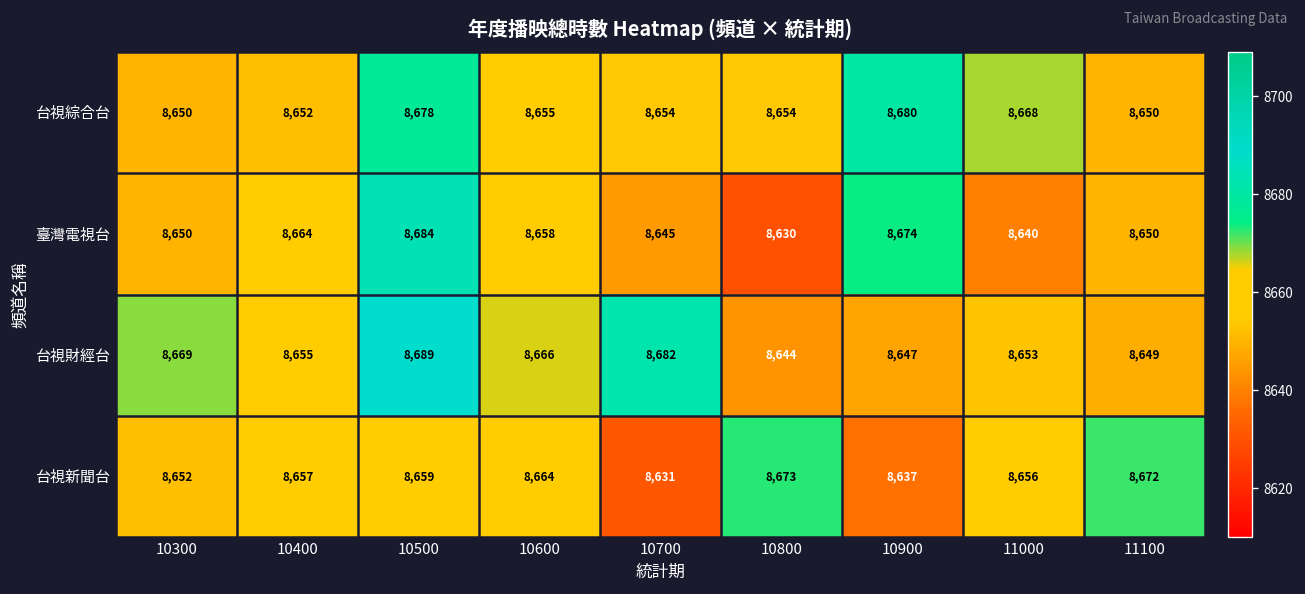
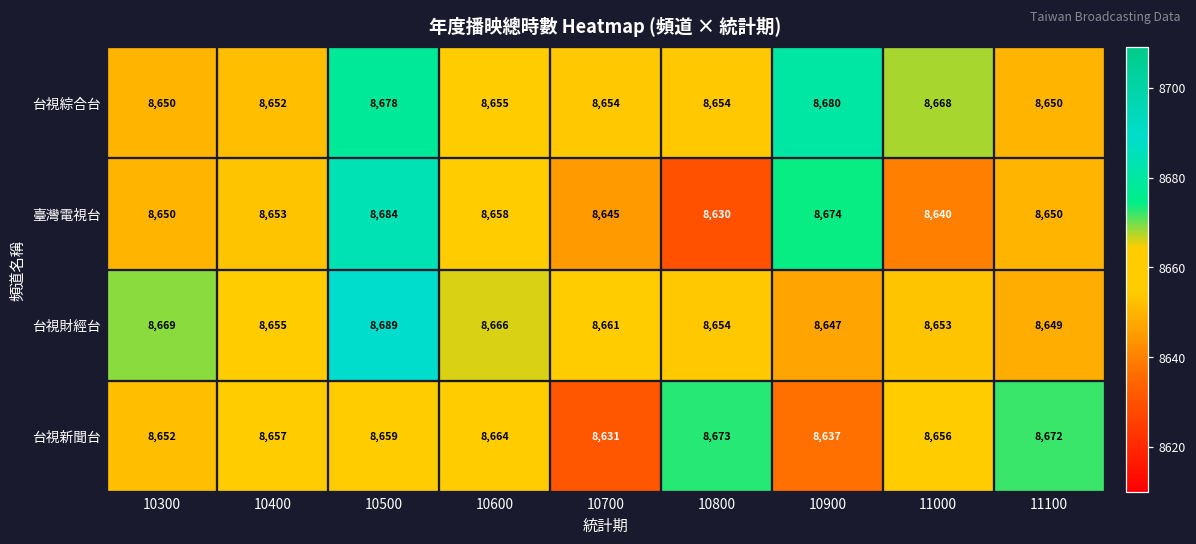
  {
    "台視綜合台": {
      "10300": "8,650",
      "10400": "8,652",
      "10500": "8,678",
      "10600": "8,655",
      "10700": "8,654",
      "10800": "8,654",
      "10900": "8,680",
      "11000": "8,668",
      "11100": "8,650"
    },
    "臺灣電視台": {
      "10300": "8,650",
-     "10400": "8,664",
+     "10400": "8,653",
      "10500": "8,684",
      "10600": "8,658",
      "10700": "8,645",
      "10800": "8,630",
      "10900": "8,674",
      "11000": "8,640",
      "11100": "8,650"
    },
    "台視財經台": {
      "10300": "8,669",
      "10400": "8,655",
      "10500": "8,689",
      "10600": "8,666",
-     "10700": "8,682",
-     "10800": "8,644",
+     "10700": "8,661",
+     "10800": "8,654",
      "10900": "8,647",
      "11000": "8,653",
      "11100": "8,649"
    },
    "台視新聞台": {
      "10300": "8,652",
      "10400": "8,657",
      "10500": "8,659",
      "10600": "8,664",
      "10700": "8,631",
      "10800": "8,673",
      "10900": "8,637",
      "11000": "8,656",
      "11100": "8,672"
    }
  }
